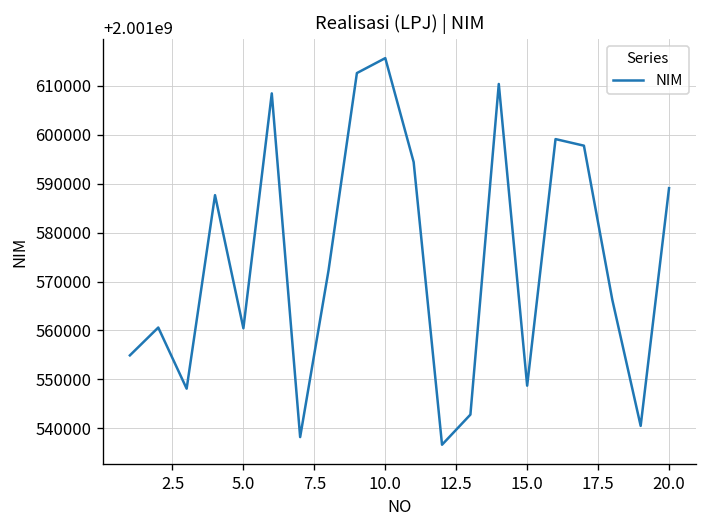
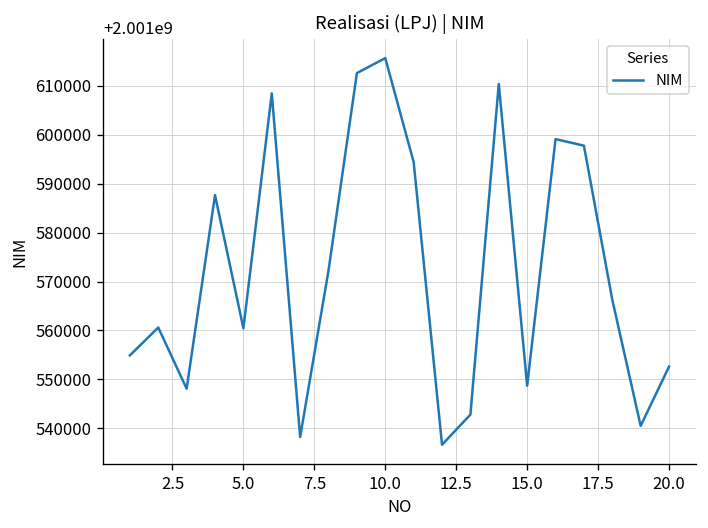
  {
    "5.0": 2001560000,
    "10.0": 2001616000,
    "15.0": 2001549000,
-   "20.0": 2001589000
+   "20.0": 2001553000
  }
